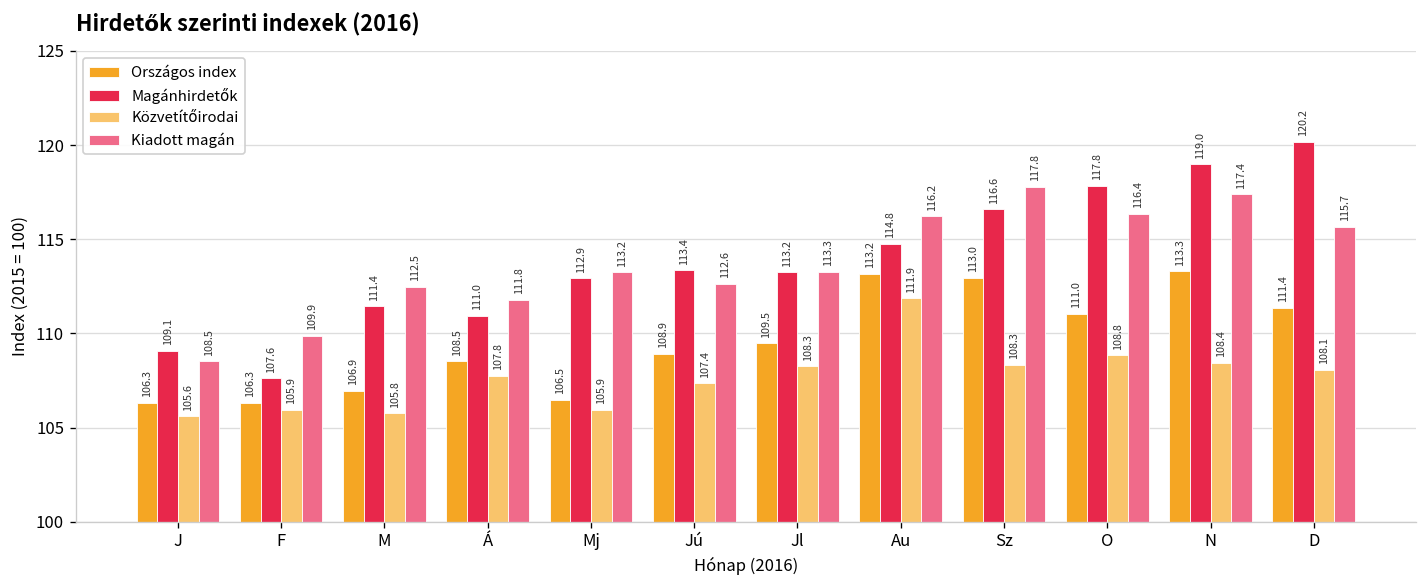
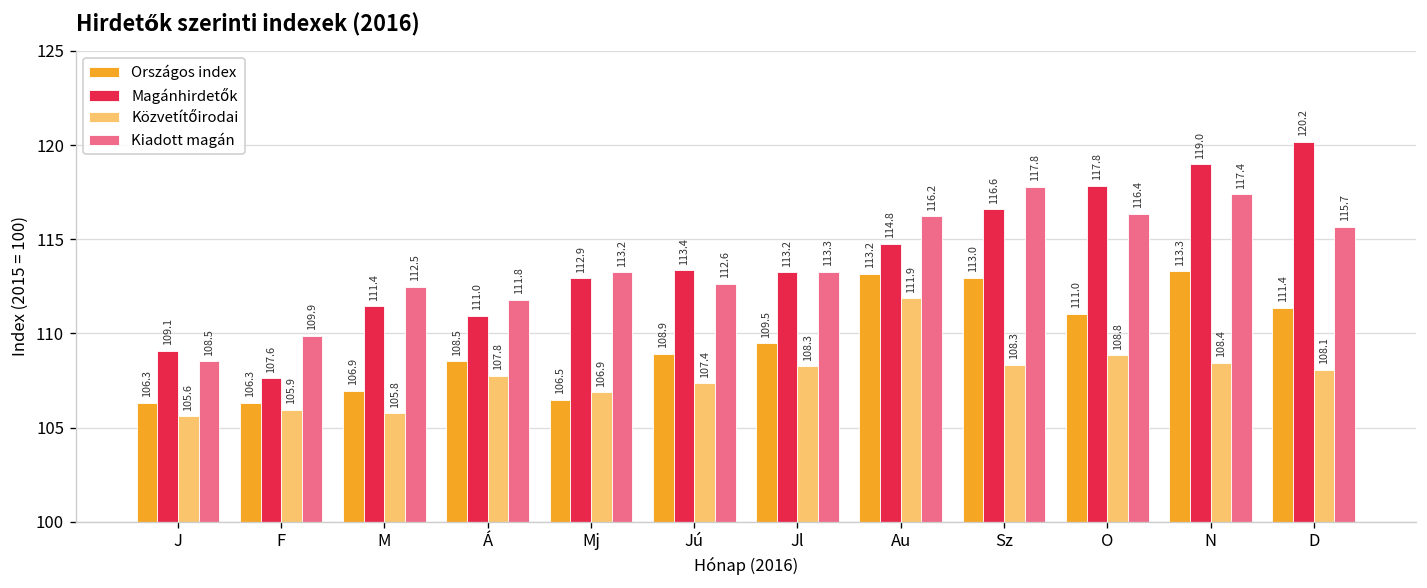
  {
    "Országos index": {
      "J": 106.3,
      "F": 106.3,
      "M": 106.9,
      "Á": 108.5,
      "Mj": 106.5,
      "Jú": 108.9,
      "Jl": 109.5,
      "Au": 113.2,
      "Sz": 113.0,
      "O": 111.0,
      "N": 113.3,
      "D": 111.4
    },
    "Magánhirdetők": {
      "J": 109.1,
      "F": 107.6,
      "M": 111.4,
      "Á": 111.0,
      "Mj": 112.9,
      "Jú": 113.4,
      "Jl": 113.2,
      "Au": 114.8,
      "Sz": 116.6,
      "O": 117.8,
      "N": 119.0,
      "D": 120.2
    },
    "Közvetítőirodai": {
      "J": 105.6,
      "F": 105.9,
      "M": 105.8,
      "Á": 107.8,
-     "Mj": 105.9,
+     "Mj": 106.9,
      "Jú": 107.4,
      "Jl": 108.3,
      "Au": 111.9,
      "Sz": 108.3,
      "O": 108.8,
      "N": 108.4,
      "D": 108.1
    },
    "Kiadott magán": {
      "J": 108.5,
      "F": 109.9,
      "M": 112.5,
      "Á": 111.8,
      "Mj": 113.2,
      "Jú": 112.6,
      "Jl": 113.3,
      "Au": 116.2,
      "Sz": 117.8,
      "O": 116.4,
      "N": 117.4,
      "D": 115.7
    }
  }
